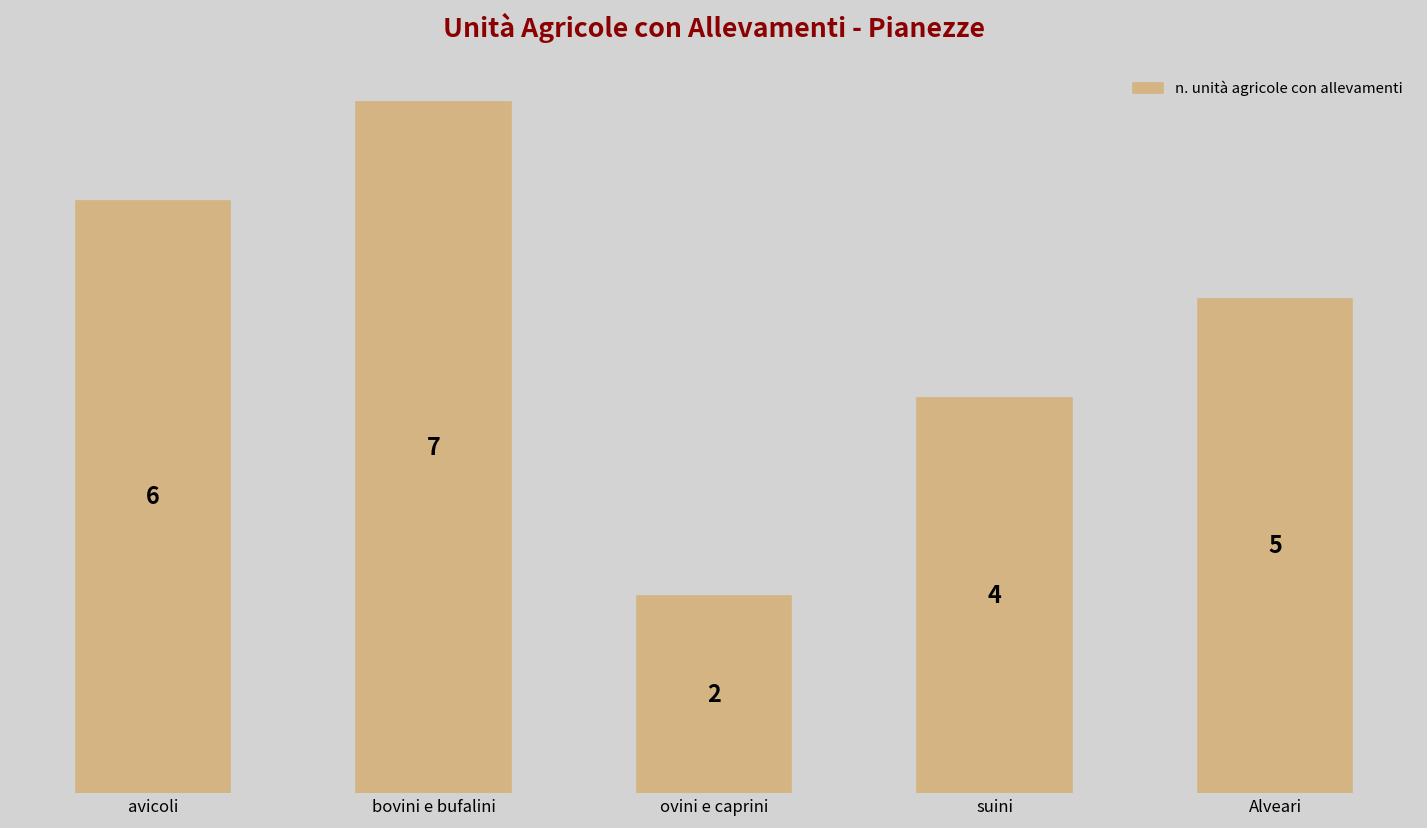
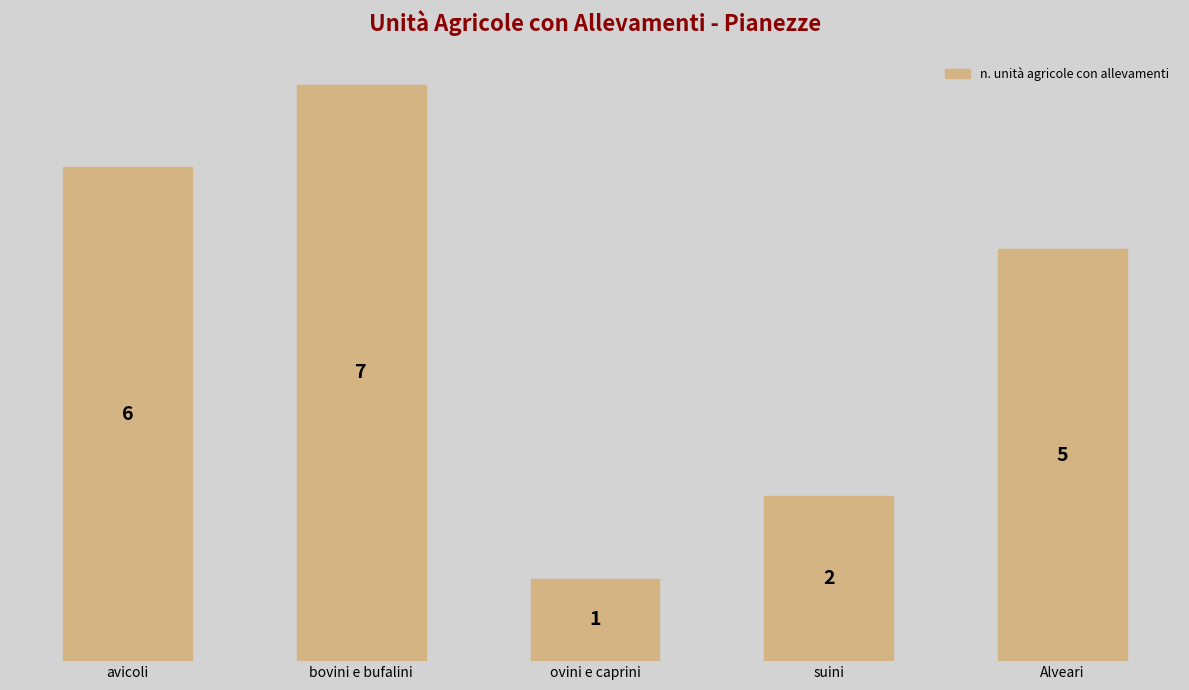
  {
    "avicoli": 6,
    "bovini e bufalini": 7,
-   "ovini e caprini": 2,
-   "suini": 4,
+   "ovini e caprini": 1,
+   "suini": 2,
    "Alveari": 5
  }
